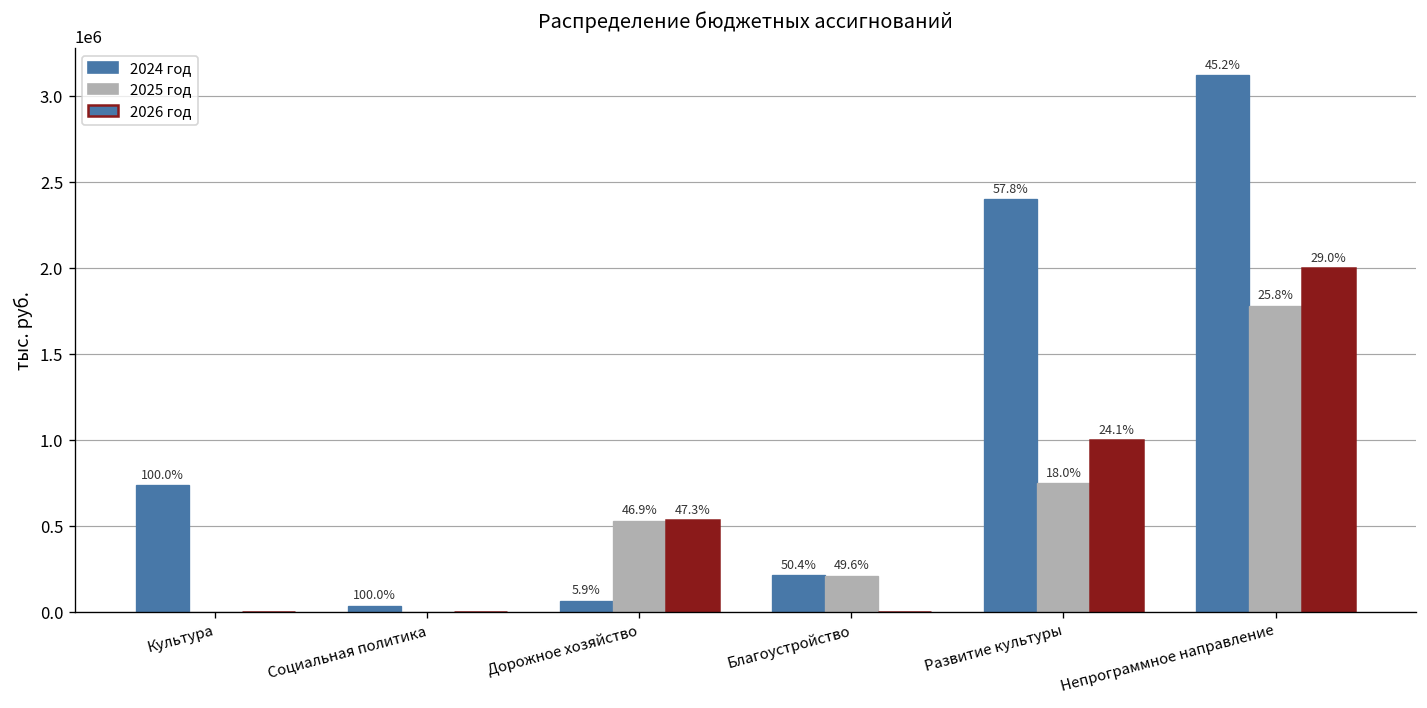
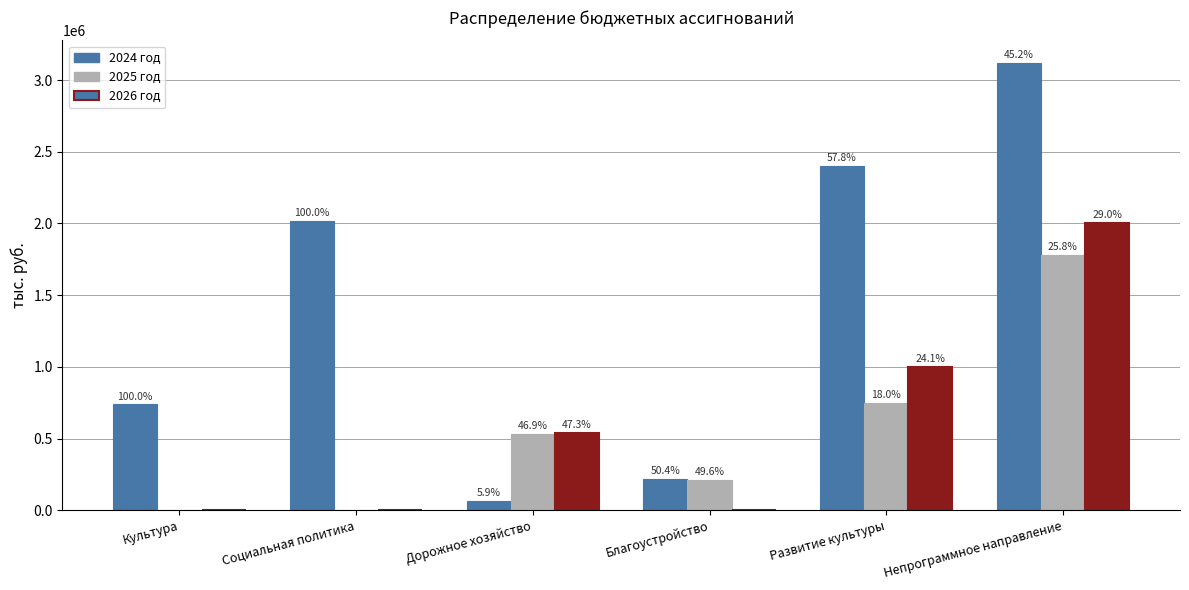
  {
    "2024 год": {
-     "Социальная политика": 40000
+     "Социальная политика": 2020000
    },
    "2025 год": {
      "Культура": 0,
      "Социальная политика": 0
    }
  }
